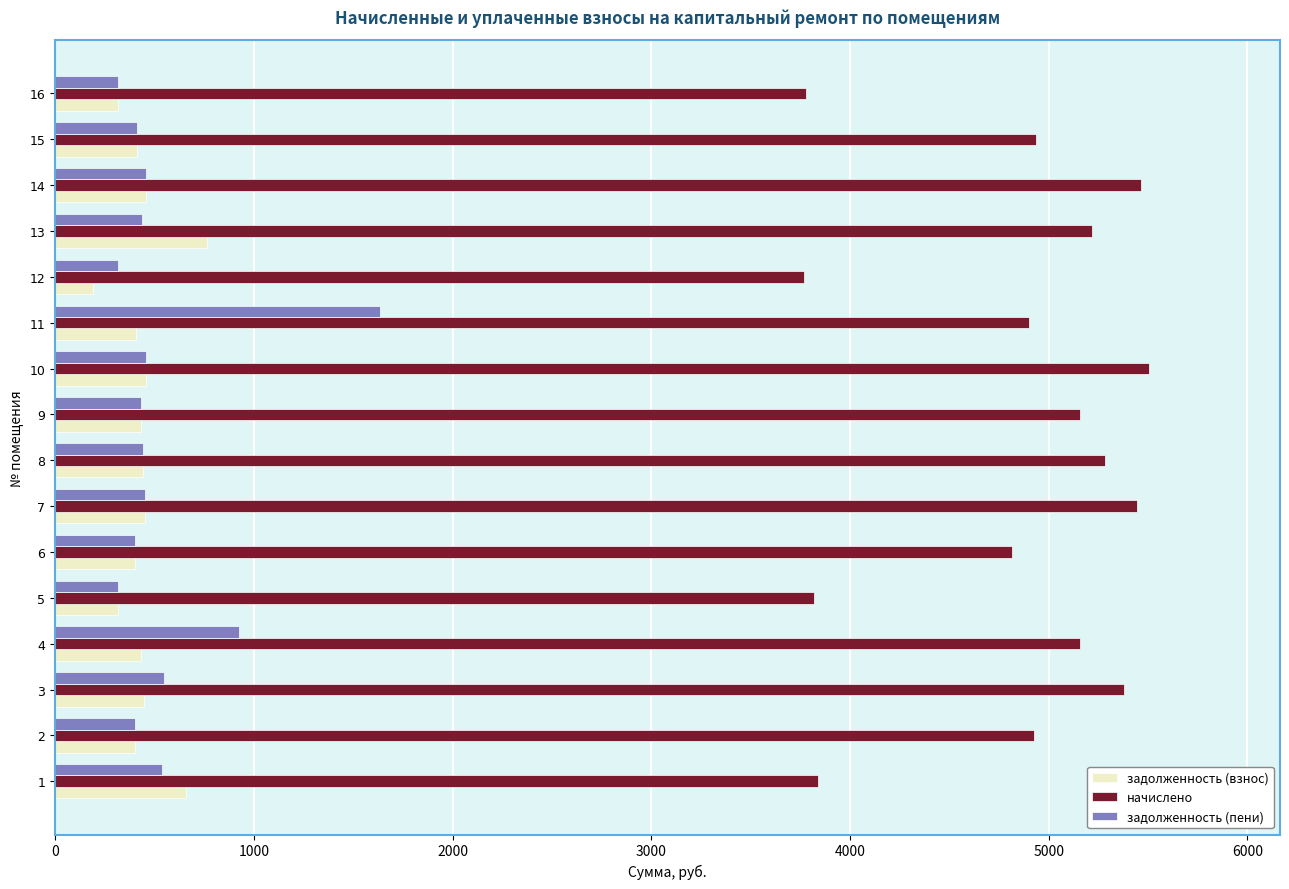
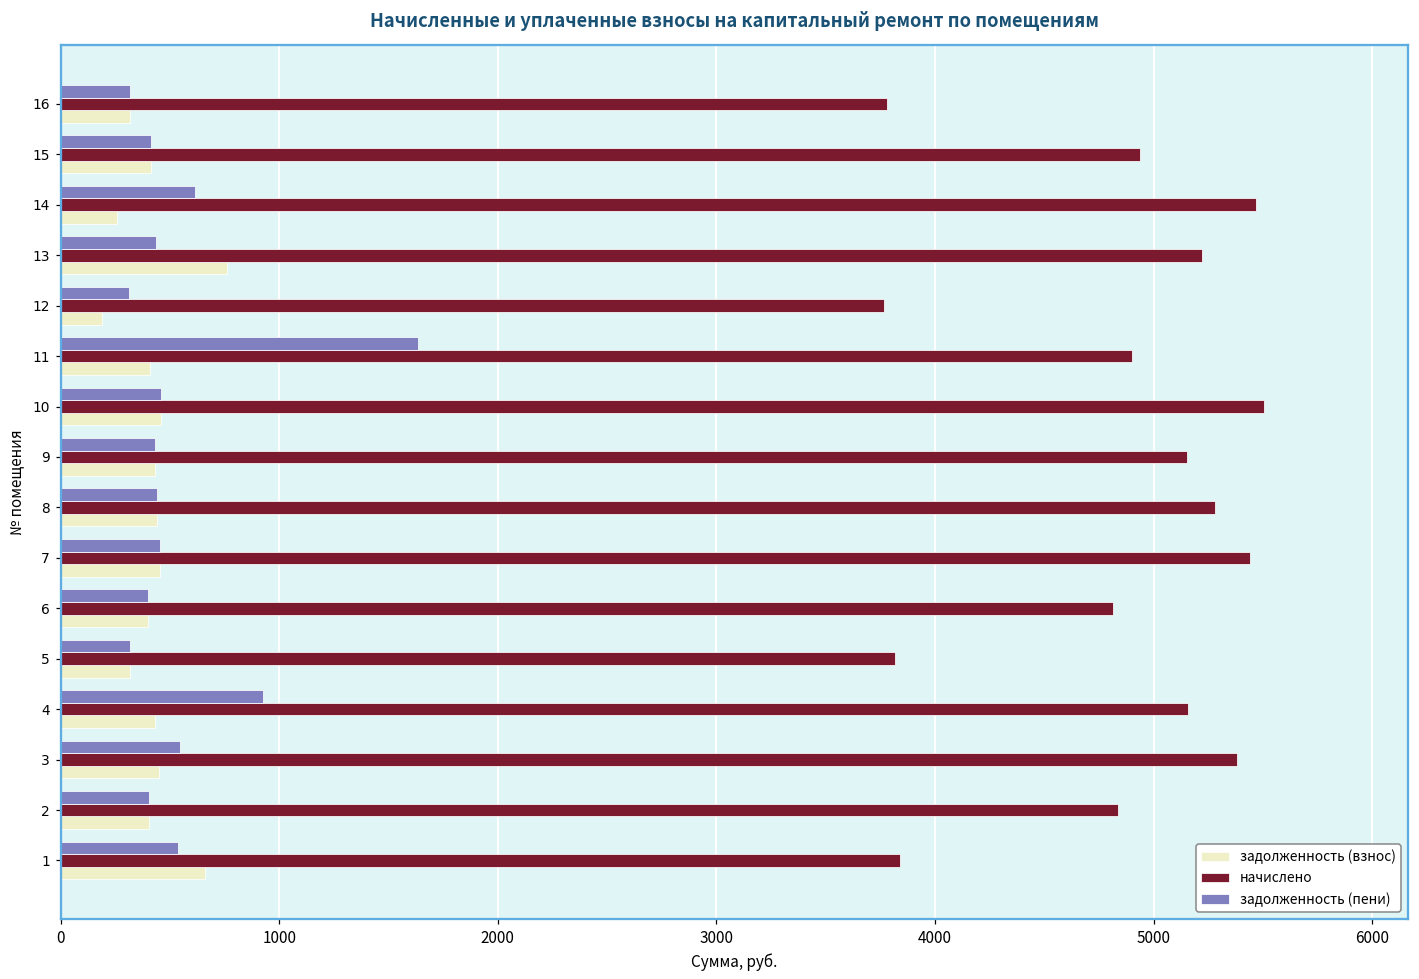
  {
    "задолженность (взнос)": {
      "16": 310,
      "15": 410,
-     "14": 460,
+     "14": 260,
      "13": 760,
      "12": 190,
      "11": 410,
      "10": 460,
      "9": 430,
      "8": 440,
      "7": 450,
      "6": 400,
      "5": 320,
      "4": 430,
      "3": 450,
      "2": 400,
      "1": 660
    },
    "начислено": {
      "16": 3780,
      "15": 4940,
      "14": 5470,
      "13": 5220,
      "12": 3770,
      "11": 4900,
      "10": 5500,
      "9": 5160,
      "8": 5280,
      "7": 5440,
      "6": 4810,
      "5": 3820,
      "4": 5160,
      "3": 5380,
-     "2": 4920,
+     "2": 4840,
      "1": 3840
    },
    "задолженность (пени)": {
      "16": 310,
      "15": 410,
-     "14": 460,
+     "14": 610,
      "13": 440,
      "12": 310,
      "11": 1630,
      "10": 460,
      "9": 430,
      "8": 440,
      "7": 450,
      "6": 400,
      "5": 320,
      "4": 920,
      "3": 550,
      "2": 400,
      "1": 540
    }
  }
